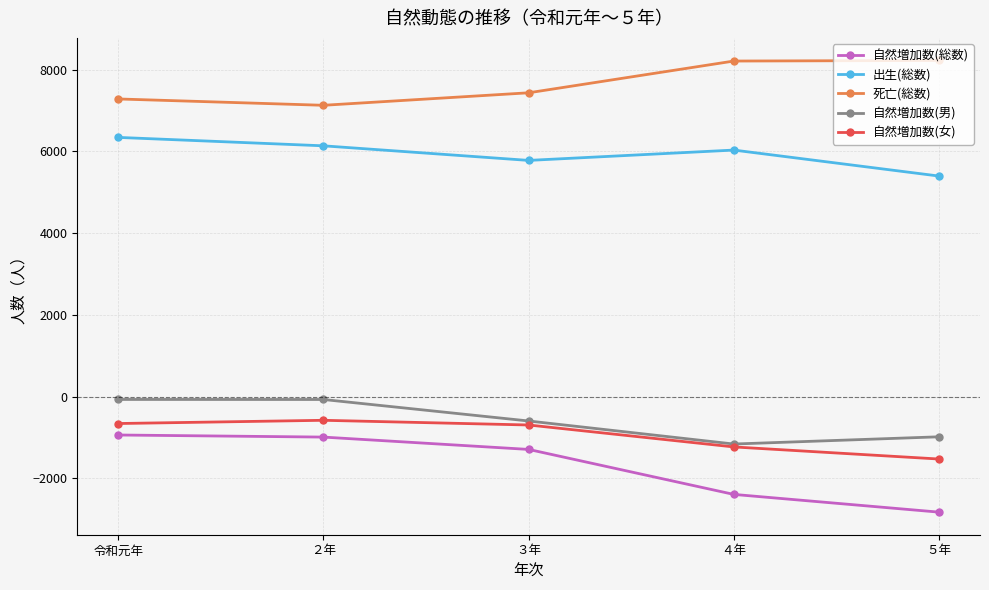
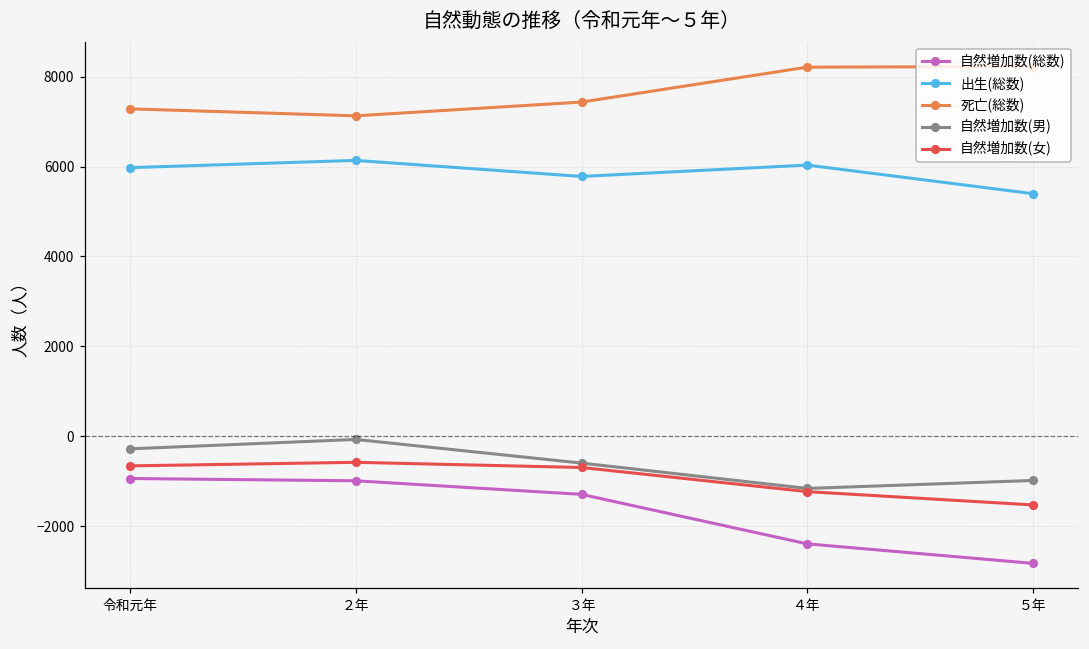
  {
    "自然増加数(総数)": {
      "令和元年": -900,
      "２年": -1000,
      "３年": -1300,
      "４年": -2400,
      "５年": -2800
    },
    "出生(総数)": {
-     "令和元年": 6300,
+     "令和元年": 6000,
      "２年": 6100,
      "３年": 5800,
      "４年": 6000,
      "５年": 5400
    },
    "自然増加数(男)": {
-     "令和元年": -100,
+     "令和元年": -300,
      "２年": -100,
      "３年": -600,
      "４年": -1200,
      "５年": -1000
    }
  }
